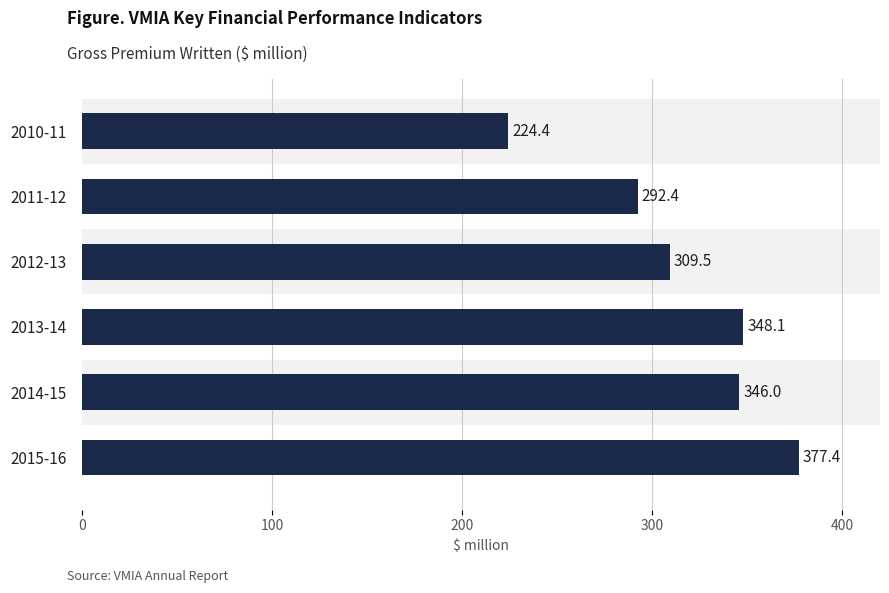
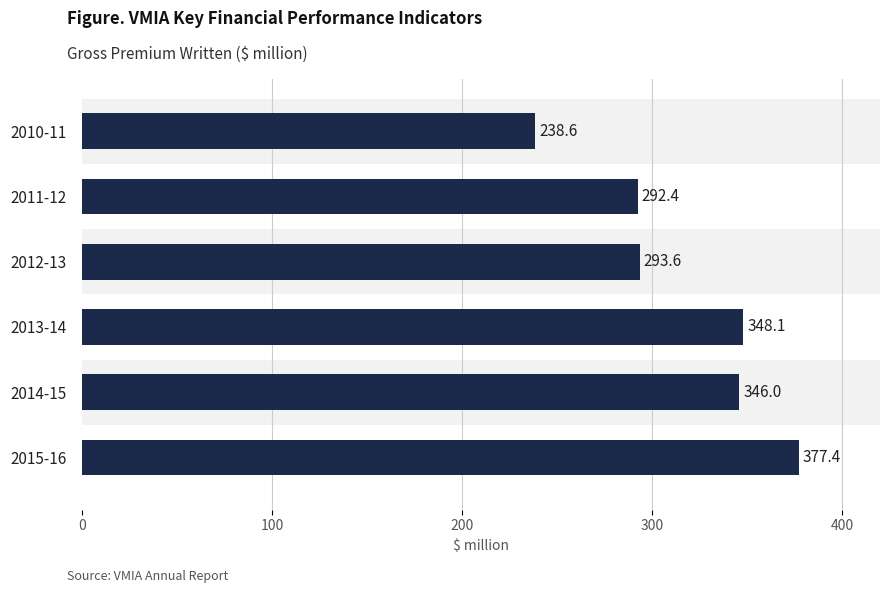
  {
-   "2010-11": 224.4,
+   "2010-11": 238.6,
    "2011-12": 292.4,
-   "2012-13": 309.5,
+   "2012-13": 293.6,
    "2013-14": 348.1,
    "2014-15": 346.0,
    "2015-16": 377.4
  }
